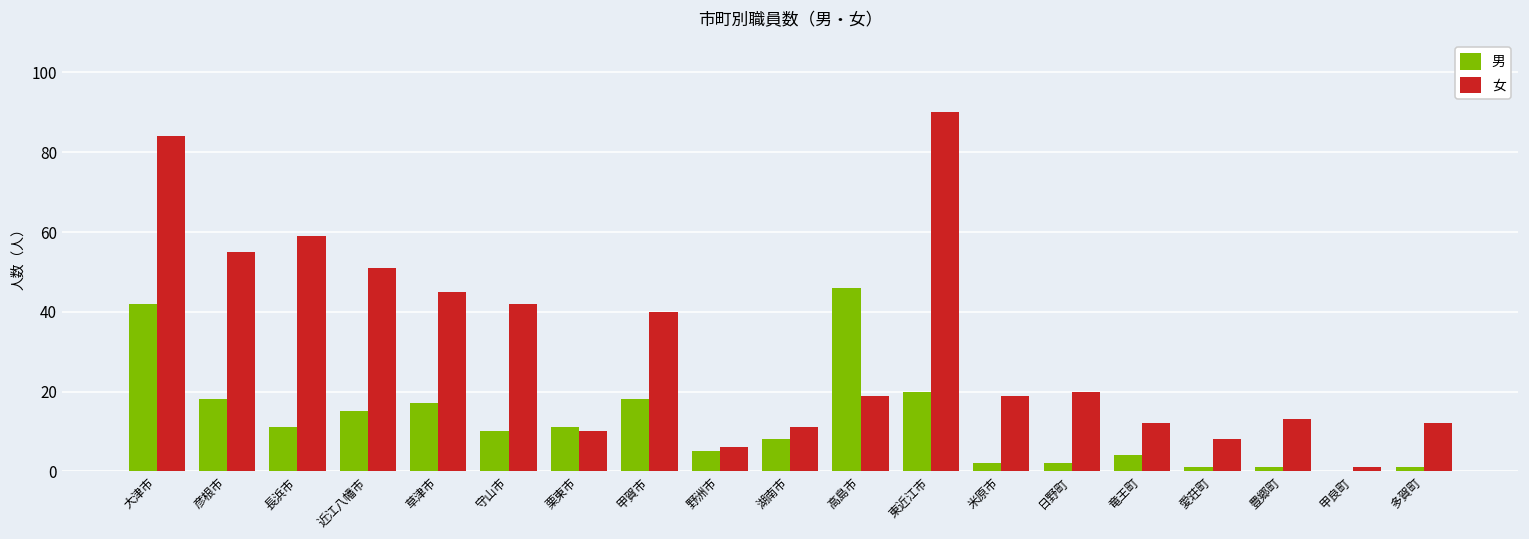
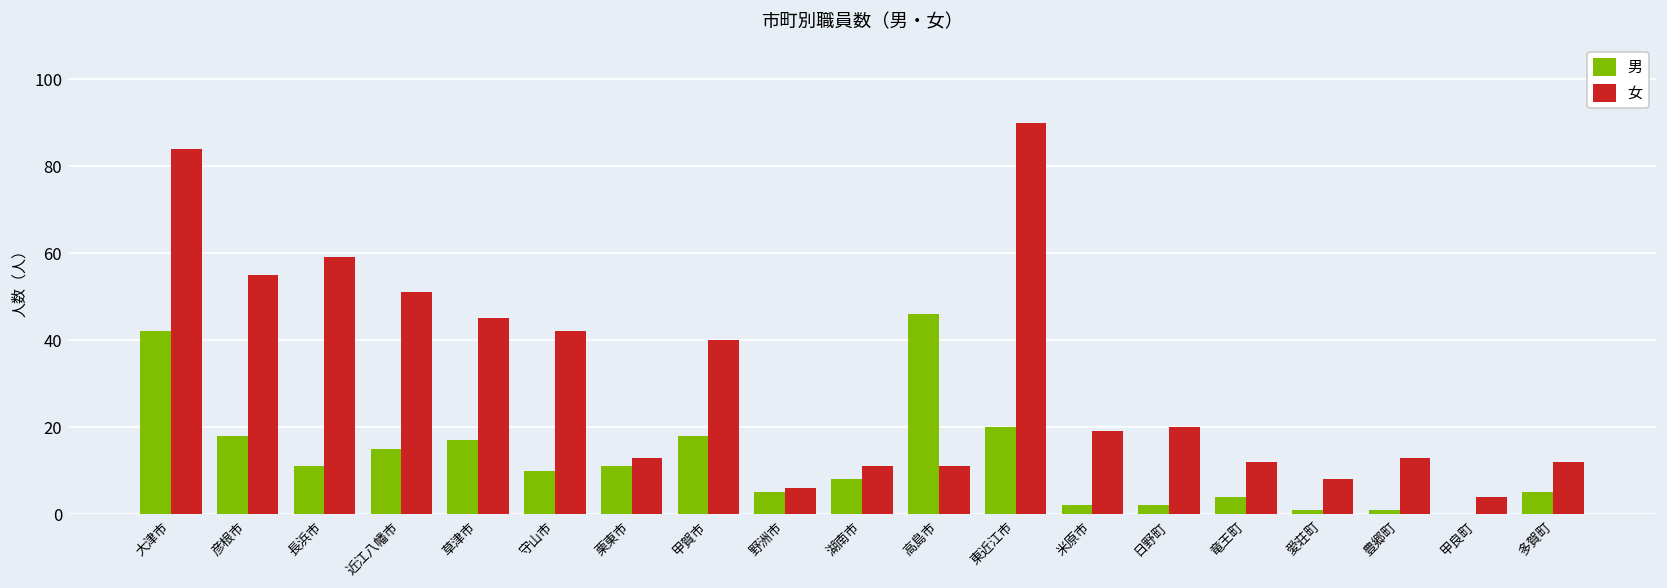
  {
    "男": {
      "大津市": 42,
      "彦根市": 18,
      "長浜市": 11,
      "近江八幡市": 15,
      "草津市": 17,
      "守山市": 10,
      "栗東市": 11,
      "甲賀市": 18,
      "野洲市": 5,
      "湖南市": 8,
      "高島市": 46,
      "東近江市": 20,
      "米原市": 2,
      "日野町": 2,
      "竜王町": 4,
      "愛荘町": 1,
      "豊郷町": 1,
      "甲良町": 0,
-     "多賀町": 1
+     "多賀町": 5
    },
    "女": {
      "大津市": 84,
      "彦根市": 55,
      "長浜市": 59,
      "近江八幡市": 51,
      "草津市": 45,
      "守山市": 42,
-     "栗東市": 10,
+     "栗東市": 13,
      "甲賀市": 40,
      "野洲市": 6,
      "湖南市": 11,
-     "高島市": 19,
+     "高島市": 11,
      "東近江市": 90,
      "米原市": 19,
      "日野町": 20,
      "竜王町": 12,
      "愛荘町": 8,
      "豊郷町": 13,
-     "甲良町": 1,
+     "甲良町": 4,
      "多賀町": 12
    }
  }
